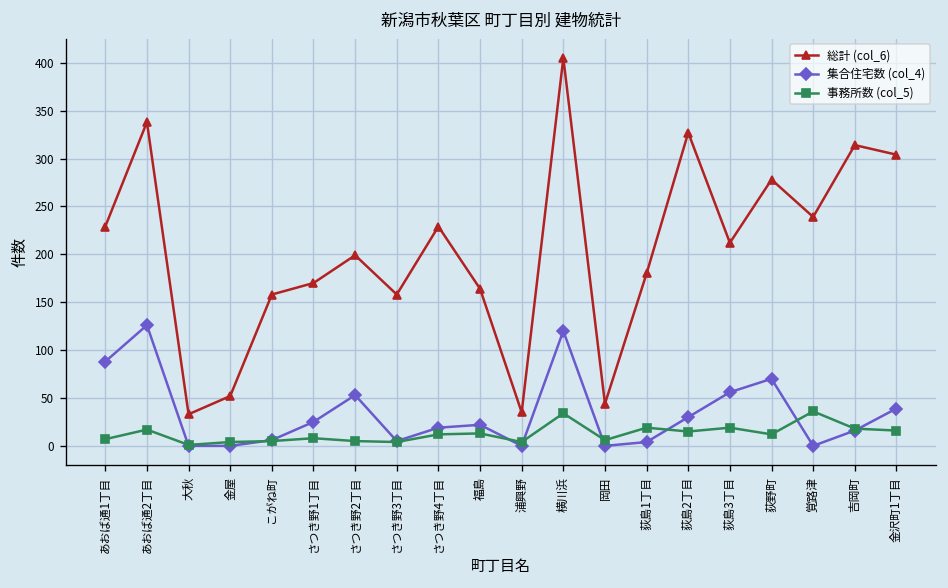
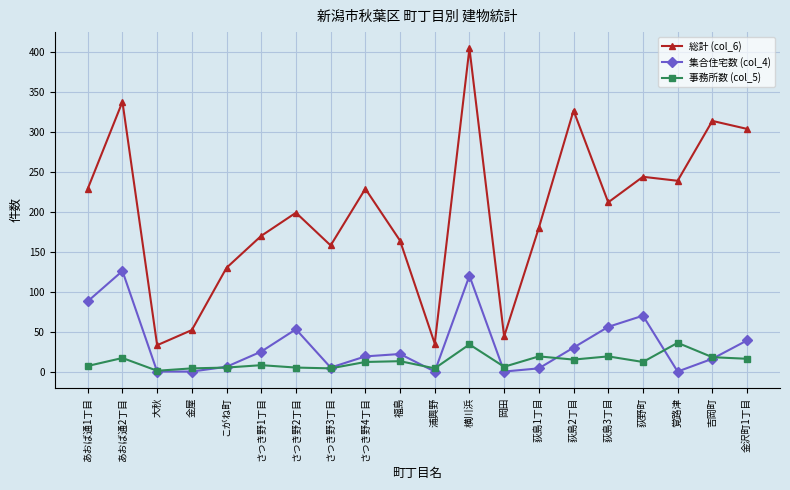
  {
    "総計 (col_6)": {
      "あおば通1丁目": 230,
      "あおば通2丁目": 340,
      "大秋": 30,
      "金屋": 50,
-     "こがね町": 160,
+     "こがね町": 130,
      "さつき野1丁目": 170,
      "さつき野2丁目": 200,
      "さつき野3丁目": 160,
      "さつき野4丁目": 230,
      "福島": 160,
      "浦興野": 40,
      "横川浜": 410,
      "岡田": 40,
      "荻島1丁目": 180,
      "荻島2丁目": 330,
      "荻島3丁目": 210,
-     "荻野町": 280,
+     "荻野町": 240,
      "覚路津": 240,
      "吉岡町": 310,
      "金沢町1丁目": 300
    },
    "集合住宅数 (col_4)": {
      "あおば通1丁目": 90,
      "あおば通2丁目": 130,
      "金屋": 0,
      "さつき野1丁目": 30,
      "さつき野2丁目": 50,
      "さつき野4丁目": 20,
      "福島": 20,
      "浦興野": 0,
      "横川浜": 120,
      "岡田": 0,
      "荻島1丁目": 0,
      "荻島2丁目": 30,
      "荻島3丁目": 60,
      "荻野町": 70,
      "覚路津": 0,
      "金沢町1丁目": 40
    },
    "事務所数 (col_5)": {
      "あおば通1丁目": 10,
      "あおば通2丁目": 20,
      "金屋": 0,
      "さつき野1丁目": 10,
      "さつき野2丁目": 10,
      "さつき野4丁目": 10,
      "福島": 10,
      "浦興野": 0,
      "横川浜": 30,
      "岡田": 10,
      "荻島1丁目": 20,
      "荻島2丁目": 20,
      "荻島3丁目": 20,
      "荻野町": 10,
      "覚路津": 40,
      "金沢町1丁目": 20
    }
  }
